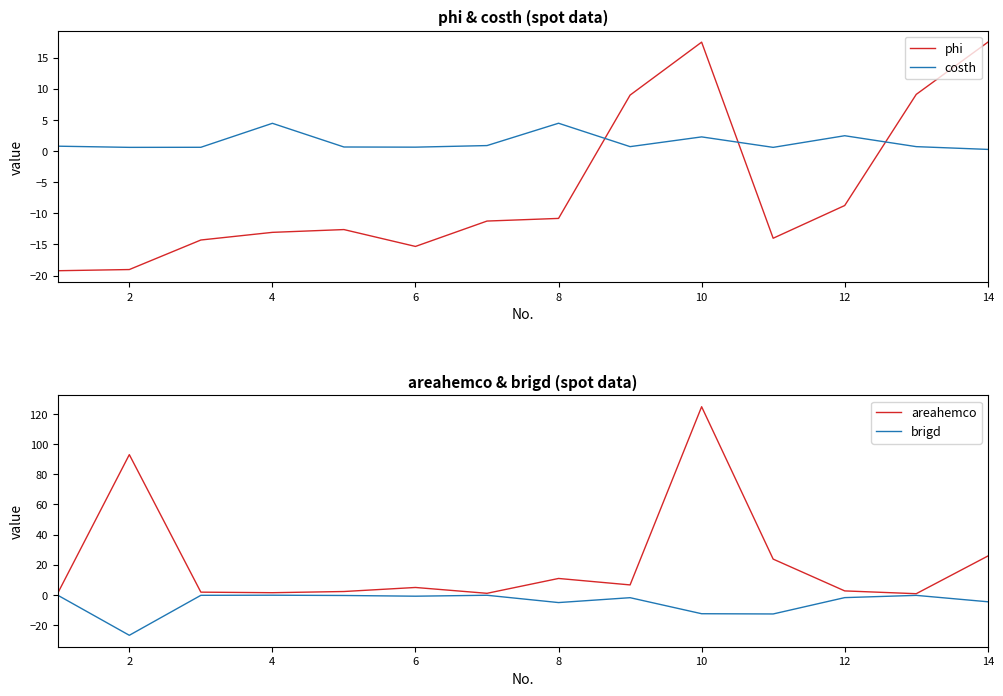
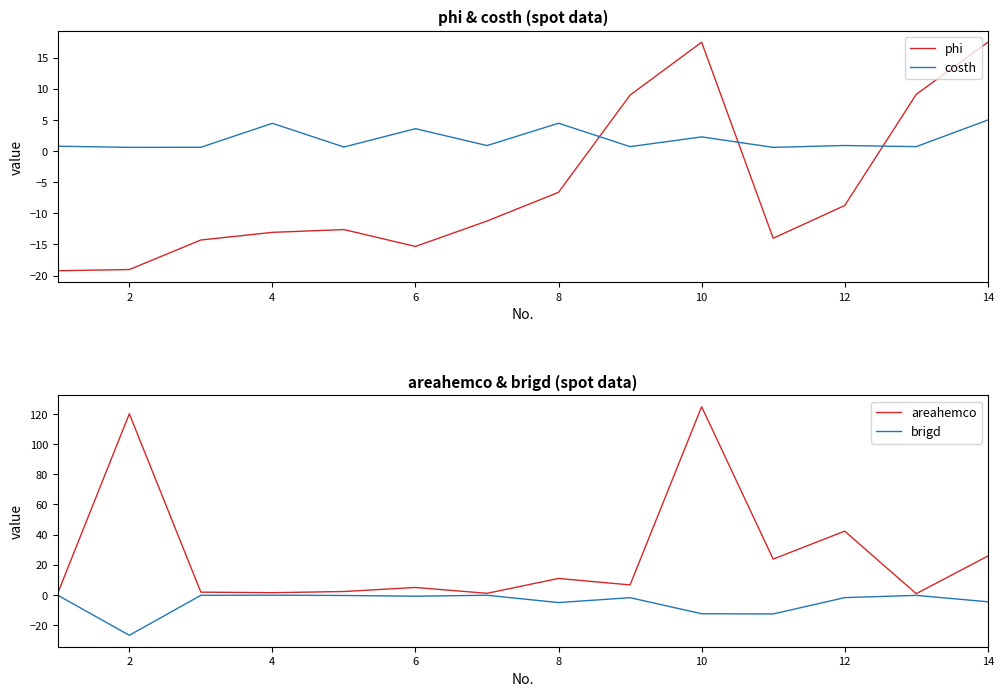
  {
    "phi & costh (spot data)": {
      "phi": {
        "2": -19,
        "4": -13,
        "6": -15,
-       "8": -11,
+       "8": -7,
        "10": 17,
        "12": -9,
        "14": 17
      },
      "costh": {
        "2": 1,
        "4": 4,
-       "6": 1,
+       "6": 4,
        "8": 4,
        "10": 2,
-       "12": 2,
-       "14": 0
+       "12": 1,
+       "14": 5
      }
    },
    "areahemco & brigd (spot data)": {
      "areahemco": {
-       "2": 93,
+       "2": 120,
        "6": 5,
        "8": 11,
        "10": 125,
-       "12": 3,
+       "12": 42,
        "14": 26
      },
      "brigd": {
        "2": -27,
        "6": -1,
        "8": -5,
        "10": -13,
        "12": -2,
        "14": -5
      }
    }
  }
